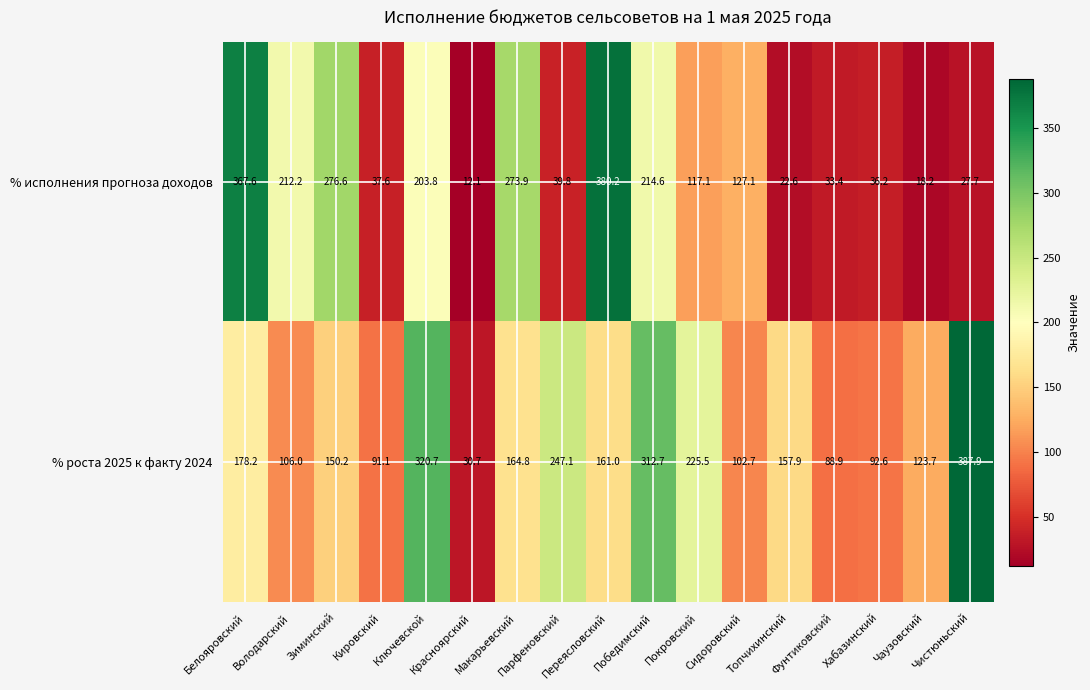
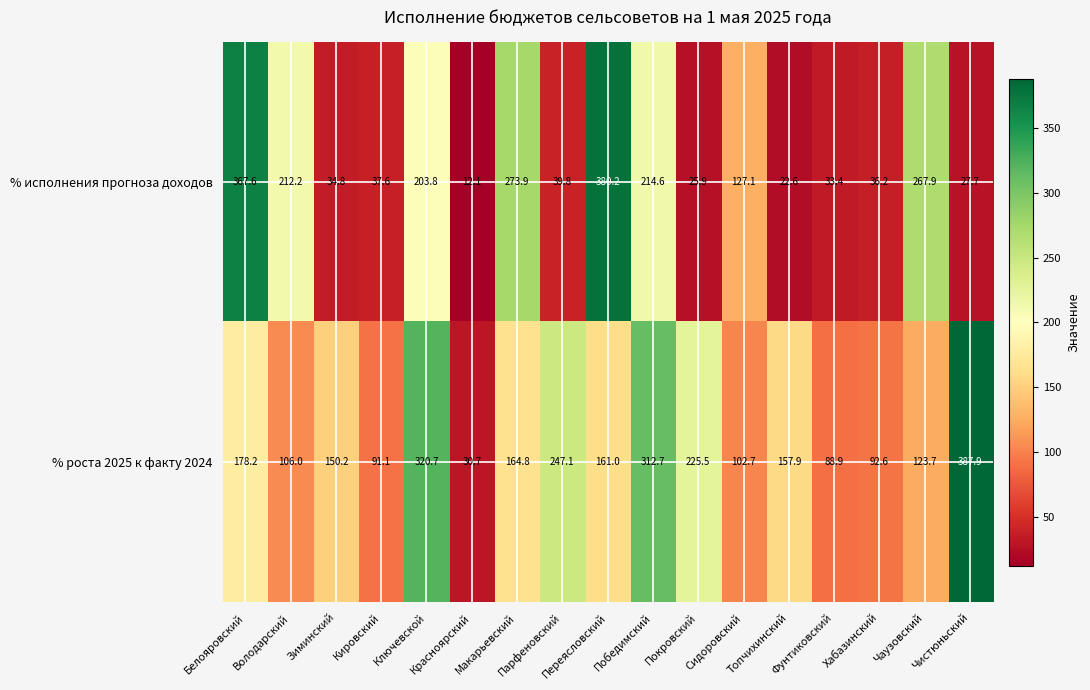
  {
    "% исполнения прогноза доходов": {
      "Белояровский": 367.6,
      "Володарский": 212.2,
-     "Зиминский": 276.6,
+     "Зиминский": 34.8,
      "Кировский": 37.6,
      "Ключевской": 203.8,
      "Красноярский": 12.1,
      "Макарьевский": 273.9,
      "Парфеновский": 39.8,
      "Переясловский": 380.2,
      "Победимский": 214.6,
-     "Покровский": 117.1,
+     "Покровский": 25.9,
      "Сидоровский": 127.1,
      "Топчихинский": 22.6,
      "Фунтиковский": 33.4,
      "Хабазинский": 36.2,
-     "Чаузовский": 18.2,
+     "Чаузовский": 267.9,
      "Чистюньский": 27.7
    },
    "% роста 2025 к факту 2024": {
      "Белояровский": 178.2,
      "Володарский": 106.0,
      "Зиминский": 150.2,
      "Кировский": 91.1,
      "Ключевской": 320.7,
      "Красноярский": 30.7,
      "Макарьевский": 164.8,
      "Парфеновский": 247.1,
      "Переясловский": 161.0,
      "Победимский": 312.7,
      "Покровский": 225.5,
      "Сидоровский": 102.7,
      "Топчихинский": 157.9,
      "Фунтиковский": 88.9,
      "Хабазинский": 92.6,
      "Чаузовский": 123.7,
      "Чистюньский": 387.9
    }
  }
